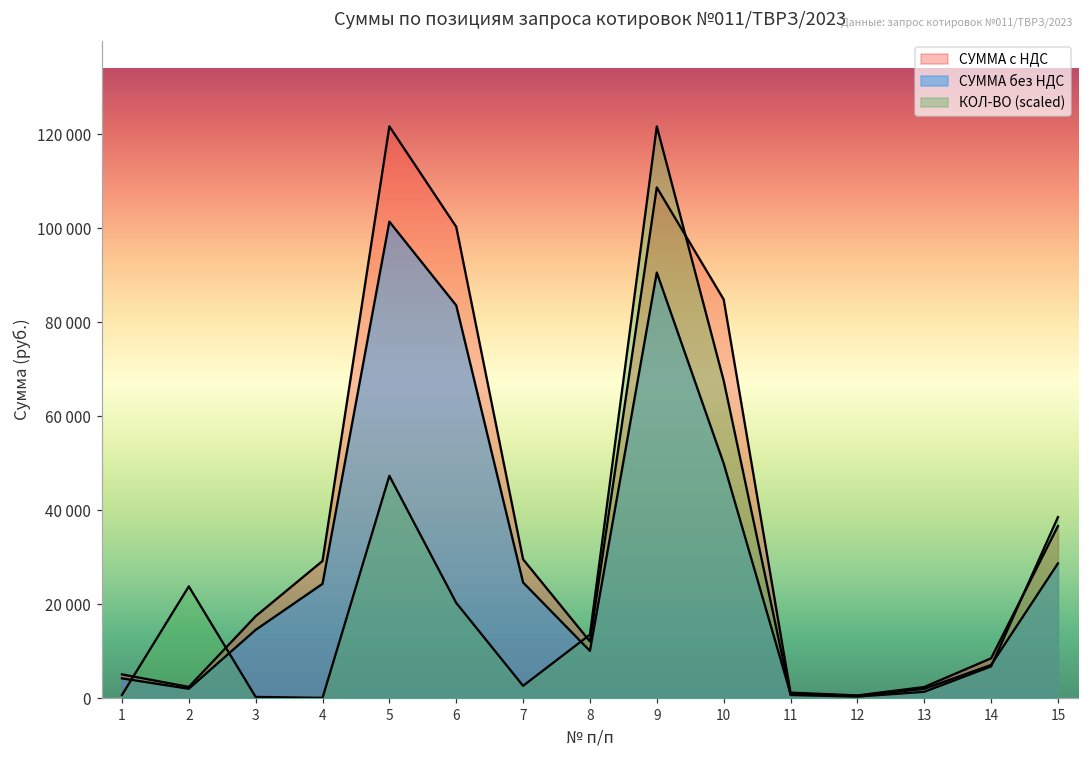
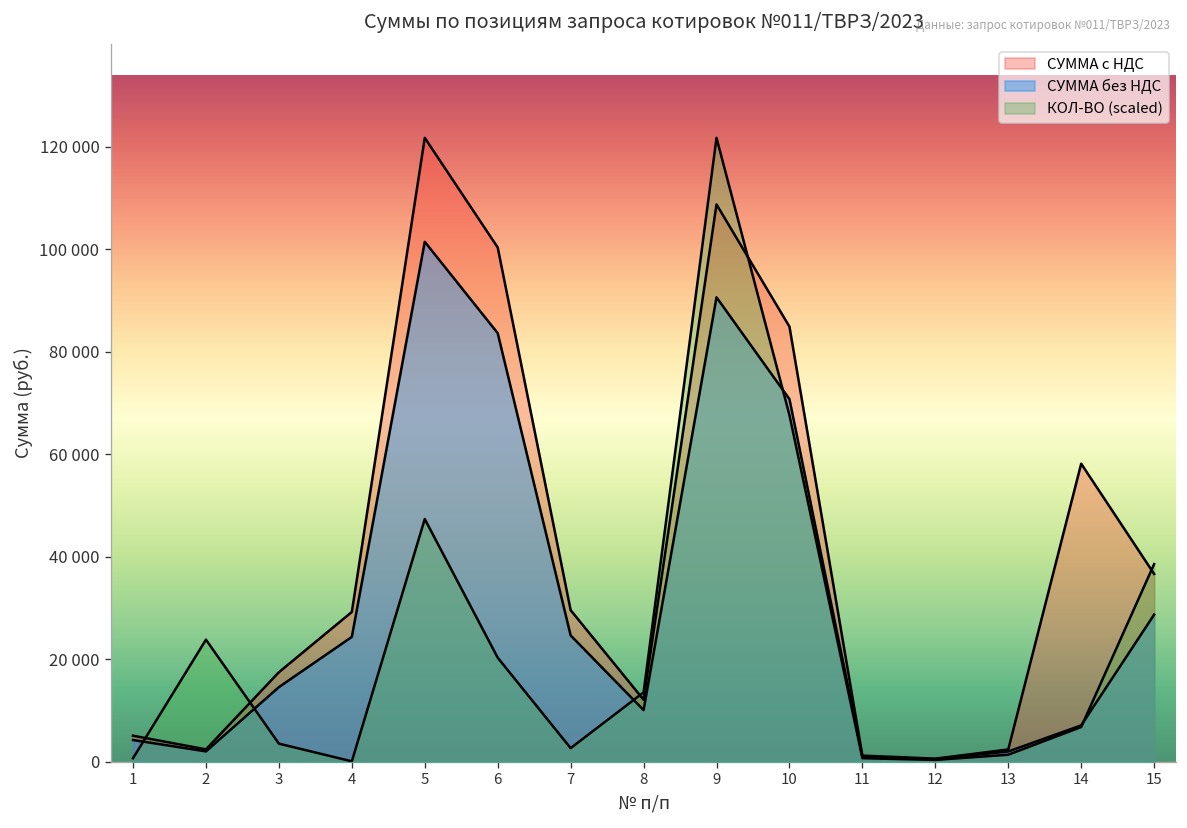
  {
    "СУММА с НДС": {
      "1": 5000,
      "3": 17000,
      "4": 29000,
      "5": 122000,
      "6": 100000,
      "7": 30000,
      "8": 12000,
      "9": 109000,
      "10": 85000,
-     "14": 8000,
+     "14": 58000,
      "15": 37000
    },
    "СУММА без НДС": {
      "1": 4000,
      "3": 15000,
      "4": 24000,
      "5": 101000,
      "6": 84000,
      "7": 25000,
      "8": 10000,
      "9": 91000,
-     "10": 50000,
+     "10": 71000,
      "15": 29000
    },
    "КОЛ-ВО (scaled)": {
      "1": 1000,
      "2": 24000,
-     "3": 0,
+     "3": 4000,
      "4": 0,
      "5": 47000,
      "6": 20000,
      "7": 3000,
      "8": 14000,
      "9": 122000,
      "10": 68000,
      "13": 1000,
      "15": 39000
    }
  }
